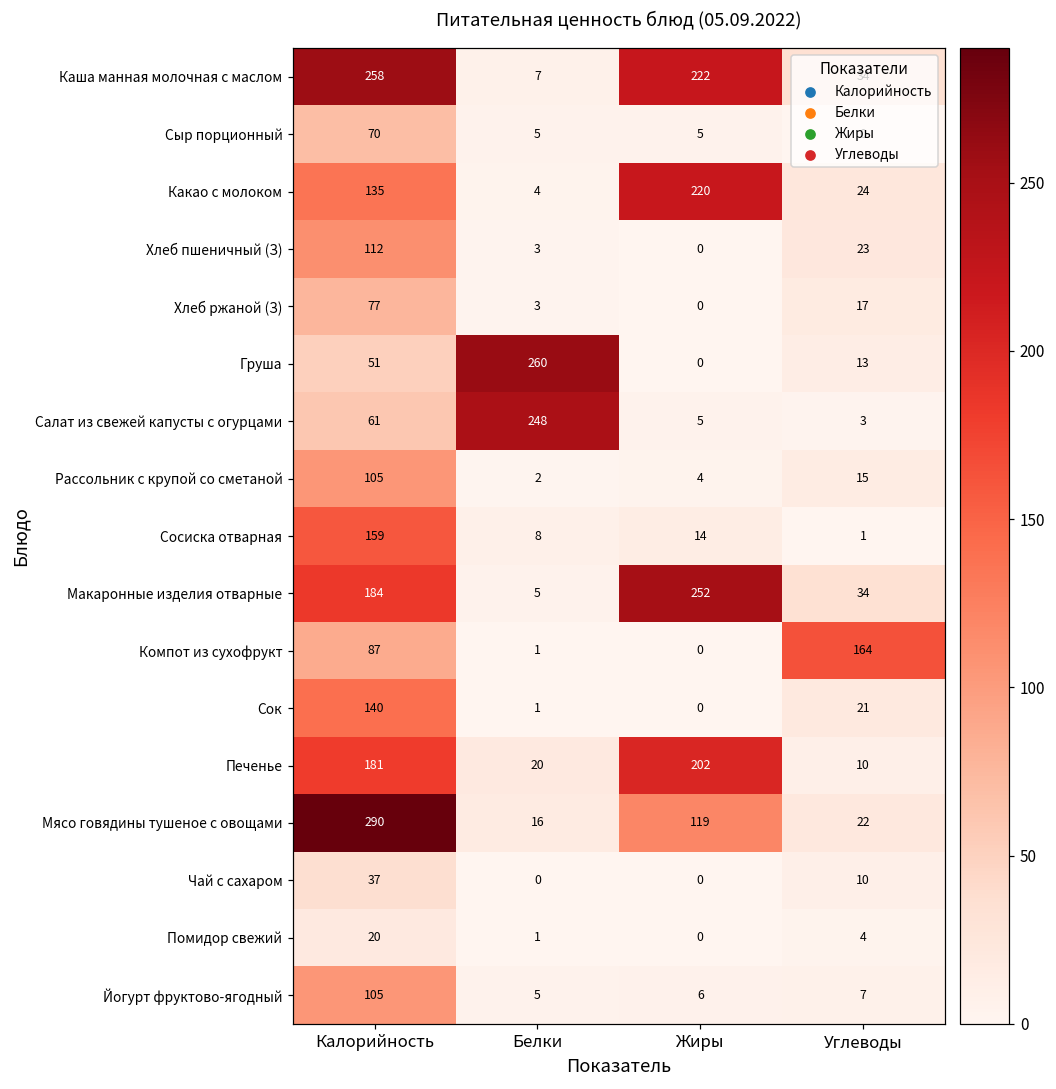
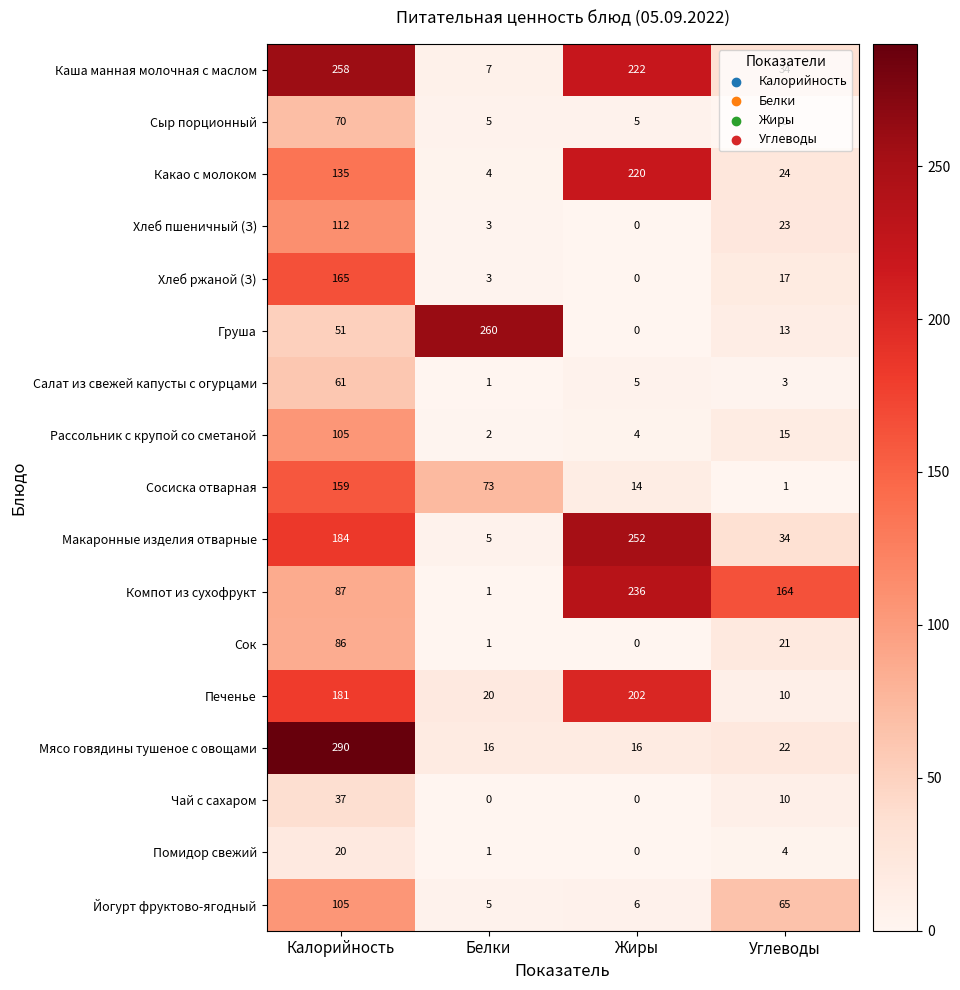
  {
    "Каша манная молочная с маслом": {
      "Калорийность": 258,
      "Белки": 7,
      "Жиры": 222
    },
    "Сыр порционный": {
      "Калорийность": 70,
      "Белки": 5,
      "Жиры": 5
    },
    "Какао с молоком": {
      "Калорийность": 135,
      "Белки": 4,
      "Жиры": 220,
      "Углеводы": 24
    },
    "Хлеб пшеничный (З)": {
      "Калорийность": 112,
      "Белки": 3,
      "Жиры": 0,
      "Углеводы": 23
    },
    "Хлеб ржаной (З)": {
-     "Калорийность": 77,
+     "Калорийность": 165,
      "Белки": 3,
      "Жиры": 0,
      "Углеводы": 17
    },
    "Груша": {
      "Калорийность": 51,
      "Белки": 260,
      "Жиры": 0,
      "Углеводы": 13
    },
    "Салат из свежей капусты с огурцами": {
      "Калорийность": 61,
-     "Белки": 248,
+     "Белки": 1,
      "Жиры": 5,
      "Углеводы": 3
    },
    "Рассольник с крупой со сметаной": {
      "Калорийность": 105,
      "Белки": 2,
      "Жиры": 4,
      "Углеводы": 15
    },
    "Сосиска отварная": {
      "Калорийность": 159,
-     "Белки": 8,
+     "Белки": 73,
      "Жиры": 14,
      "Углеводы": 1
    },
    "Макаронные изделия отварные": {
      "Калорийность": 184,
      "Белки": 5,
      "Жиры": 252,
      "Углеводы": 34
    },
    "Компот из сухофрукт": {
      "Калорийность": 87,
      "Белки": 1,
-     "Жиры": 0,
+     "Жиры": 236,
      "Углеводы": 164
    },
    "Сок": {
-     "Калорийность": 140,
+     "Калорийность": 86,
      "Белки": 1,
      "Жиры": 0,
      "Углеводы": 21
    },
    "Печенье": {
      "Калорийность": 181,
      "Белки": 20,
      "Жиры": 202,
      "Углеводы": 10
    },
    "Мясо говядины тушеное с овощами": {
      "Калорийность": 290,
      "Белки": 16,
-     "Жиры": 119,
+     "Жиры": 16,
      "Углеводы": 22
    },
    "Чай с сахаром": {
      "Калорийность": 37,
      "Белки": 0,
      "Жиры": 0,
      "Углеводы": 10
    },
    "Помидор свежий": {
      "Калорийность": 20,
      "Белки": 1,
      "Жиры": 0,
      "Углеводы": 4
    },
    "Йогурт фруктово-ягодный": {
      "Калорийность": 105,
      "Белки": 5,
      "Жиры": 6,
-     "Углеводы": 7
+     "Углеводы": 65
    }
  }
